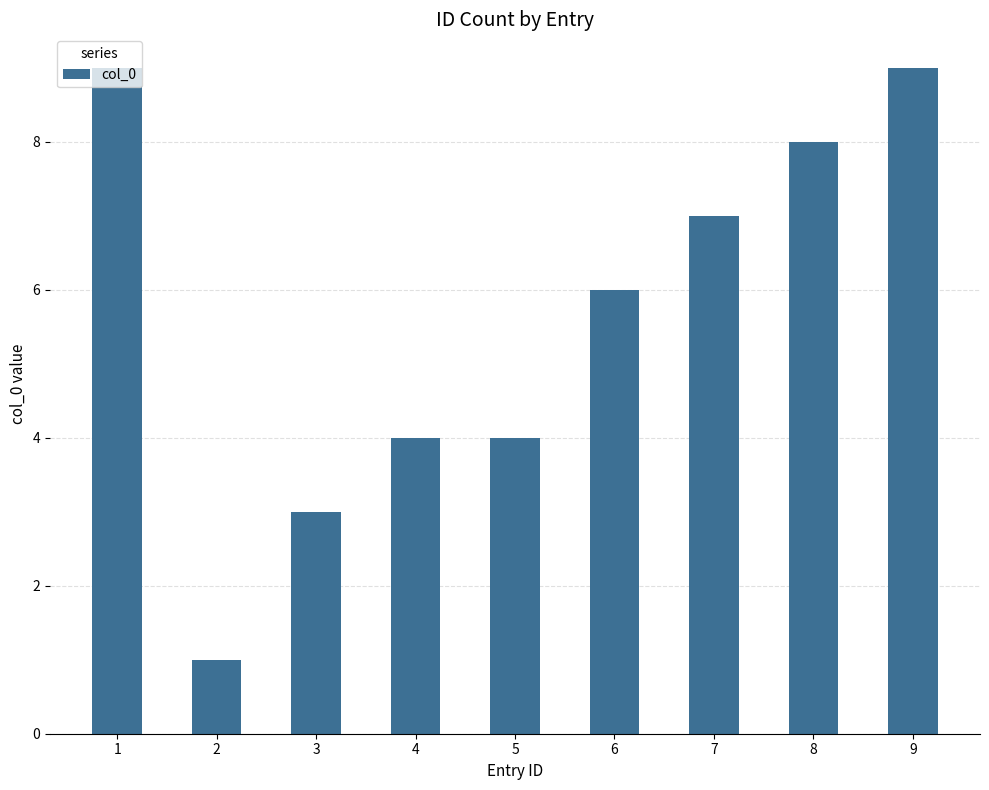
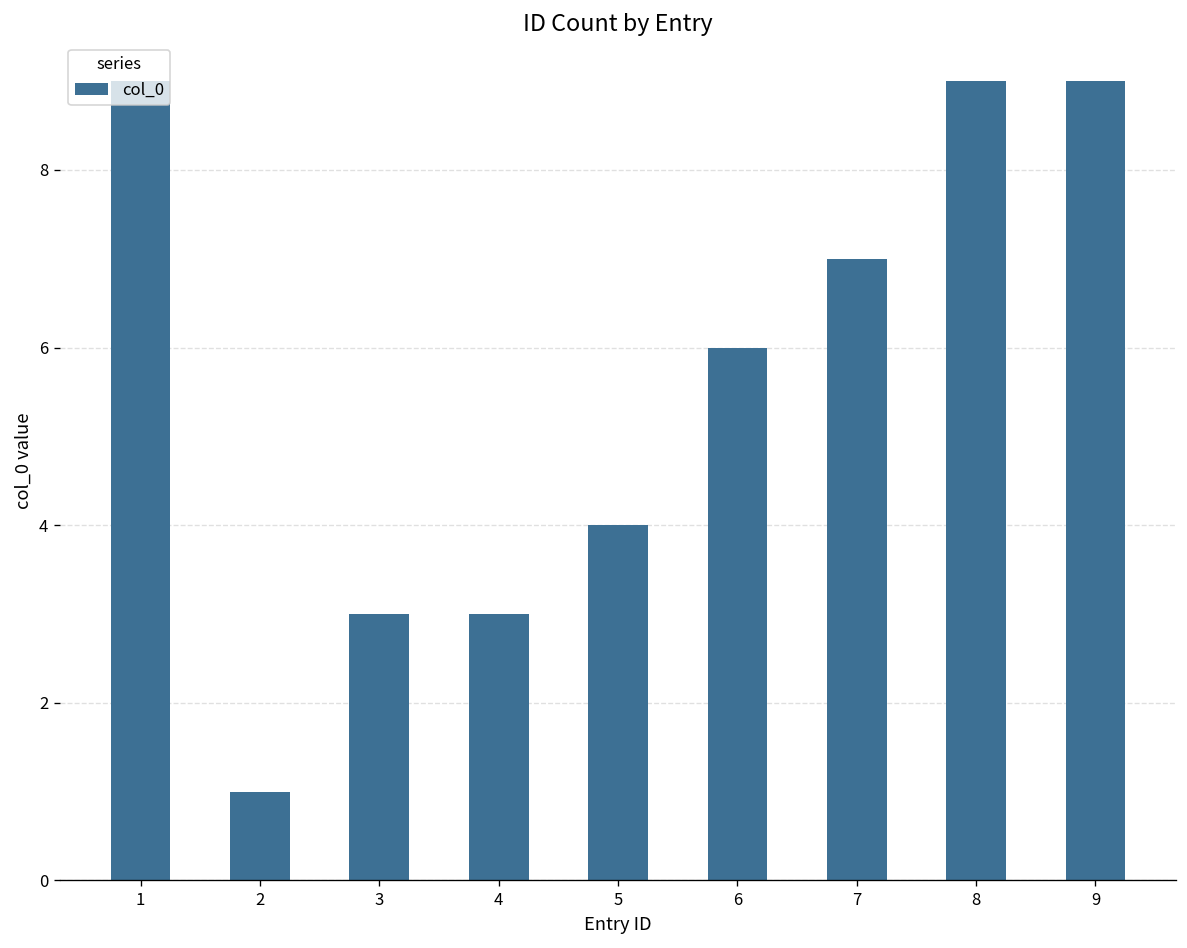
  {
    "2": 1,
    "3": 3,
-   "4": 4,
+   "4": 3,
    "5": 4,
    "6": 6,
    "7": 7,
-   "8": 8,
+   "8": 9,
    "9": 9
  }
